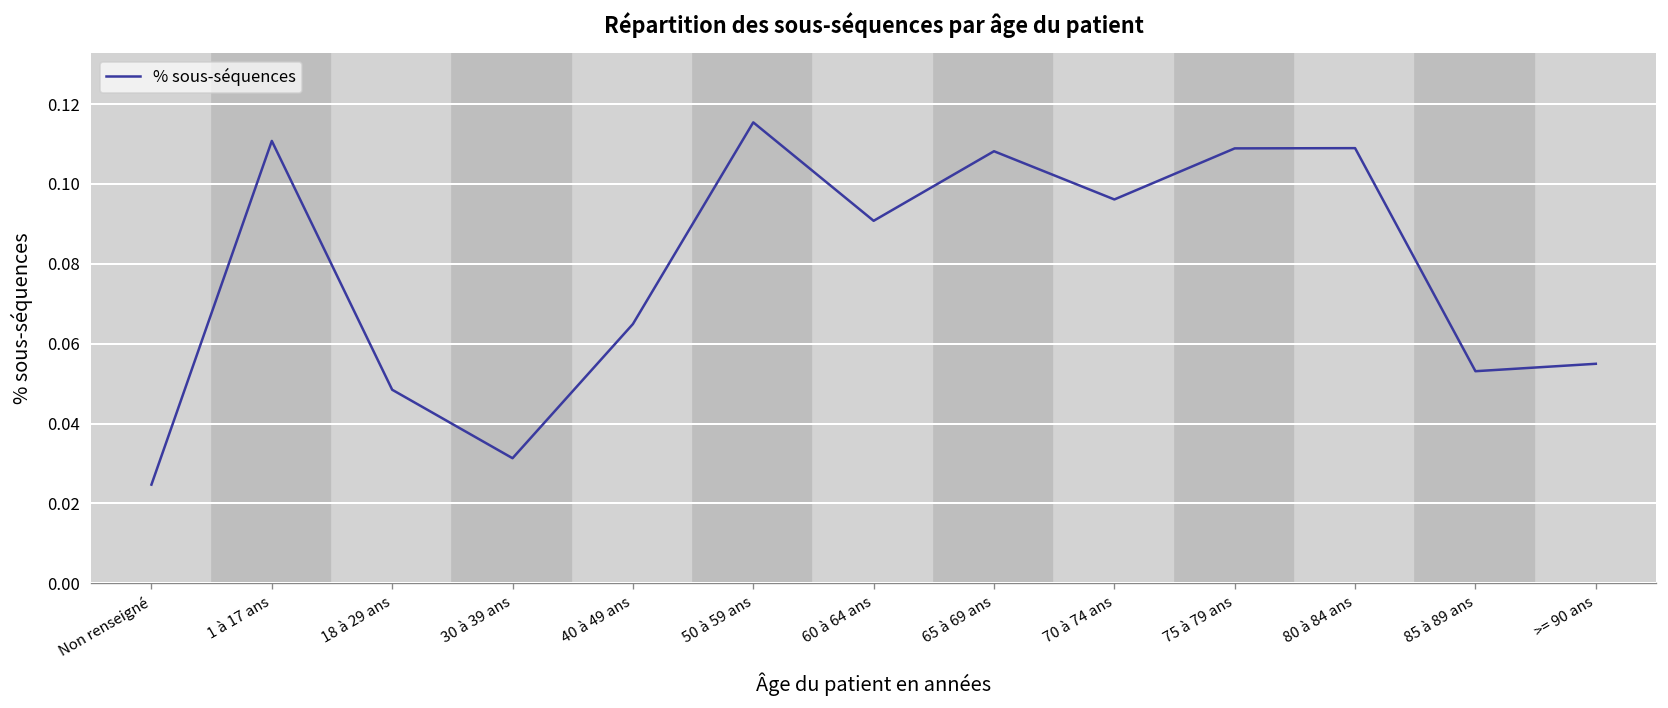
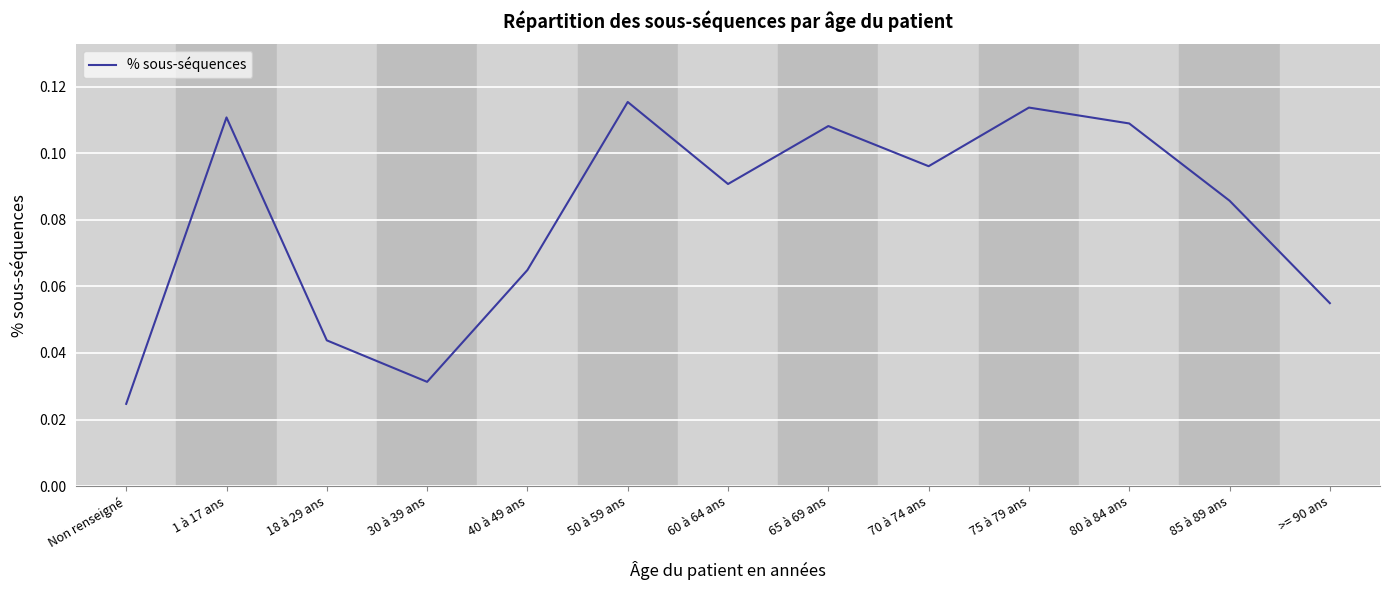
  {
    "Non renseigné": 0.025,
    "1 à 17 ans": 0.111,
-   "18 à 29 ans": 0.048,
+   "18 à 29 ans": 0.044,
    "30 à 39 ans": 0.031,
    "40 à 49 ans": 0.065,
    "50 à 59 ans": 0.115,
    "60 à 64 ans": 0.091,
    "65 à 69 ans": 0.108,
    "70 à 74 ans": 0.096,
-   "75 à 79 ans": 0.109,
+   "75 à 79 ans": 0.114,
    "80 à 84 ans": 0.109,
-   "85 à 89 ans": 0.053,
+   "85 à 89 ans": 0.086,
    ">= 90 ans": 0.055
  }
